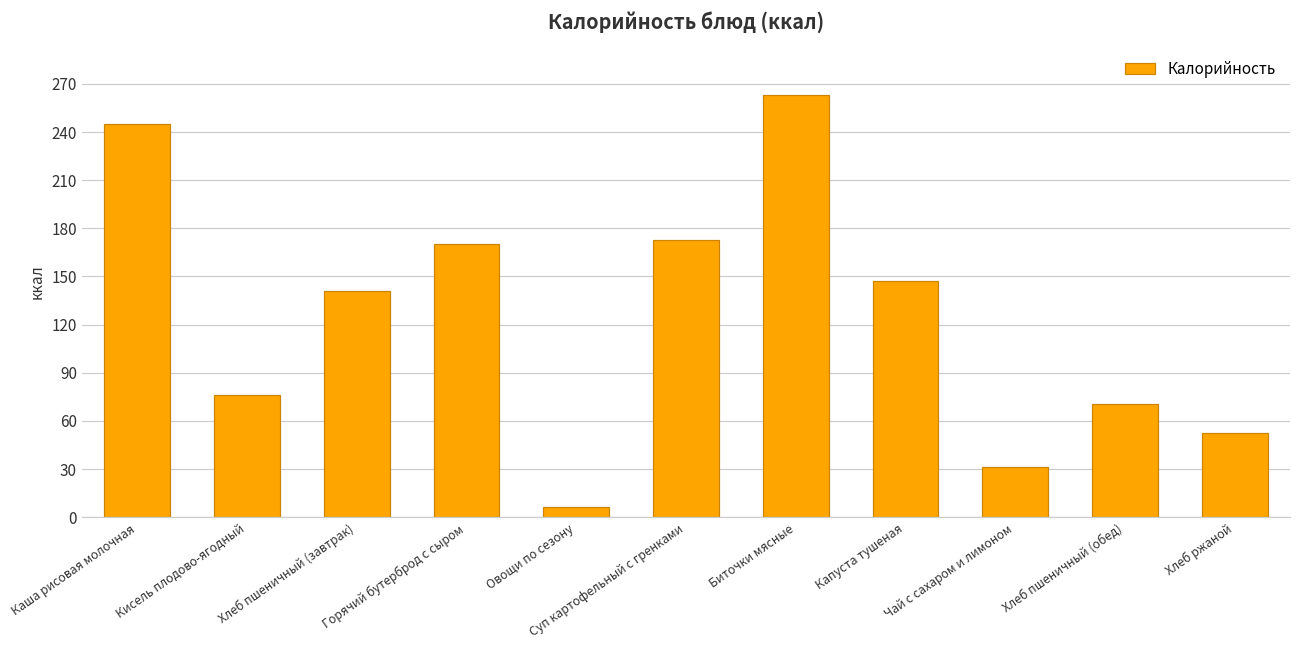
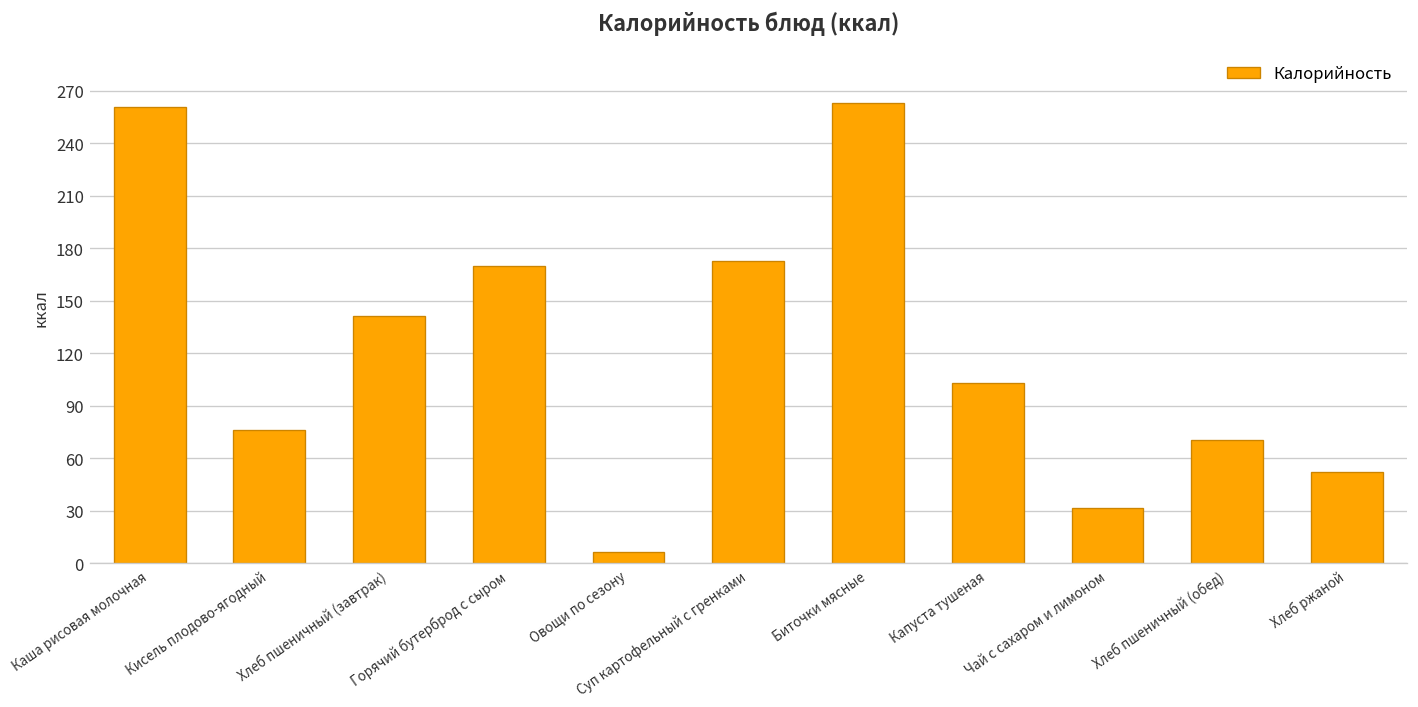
  {
-   "Каша рисовая молочная": 245,
+   "Каша рисовая молочная": 261,
    "Кисель плодово-ягодный": 76,
    "Хлеб пшеничный (завтрак)": 141,
    "Горячий бутерброд с сыром": 170,
    "Овощи по сезону": 7,
    "Суп картофельный с гренками": 173,
    "Биточки мясные": 263,
-   "Капуста тушеная": 147,
+   "Капуста тушеная": 103,
    "Чай с сахаром и лимоном": 31,
    "Хлеб пшеничный (обед)": 71,
    "Хлеб ржаной": 52
  }
